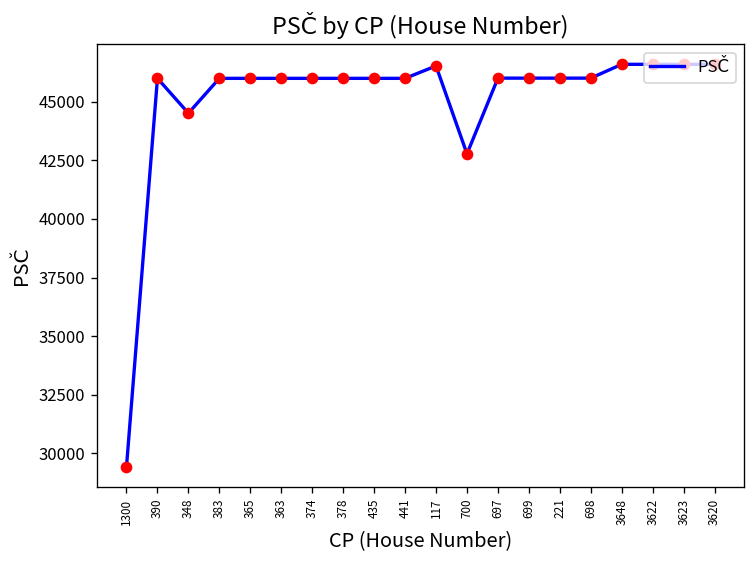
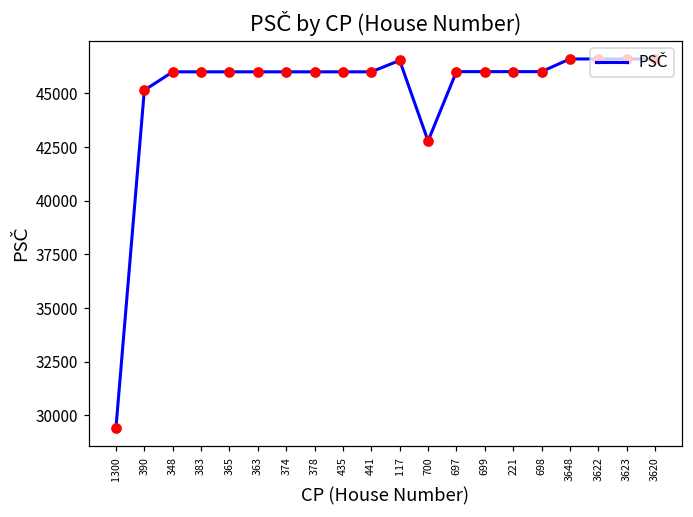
  {
    "1300": 29400,
-   "390": 46000,
-   "348": 44500,
+   "390": 45100,
+   "348": 46000,
    "383": 46000,
    "365": 46000,
    "363": 46000,
    "374": 46000,
    "378": 46000,
    "435": 46000,
    "441": 46000,
    "117": 46500,
    "700": 42800,
    "697": 46000,
    "699": 46000,
    "221": 46000,
    "698": 46000,
    "3648": 46600
  }
